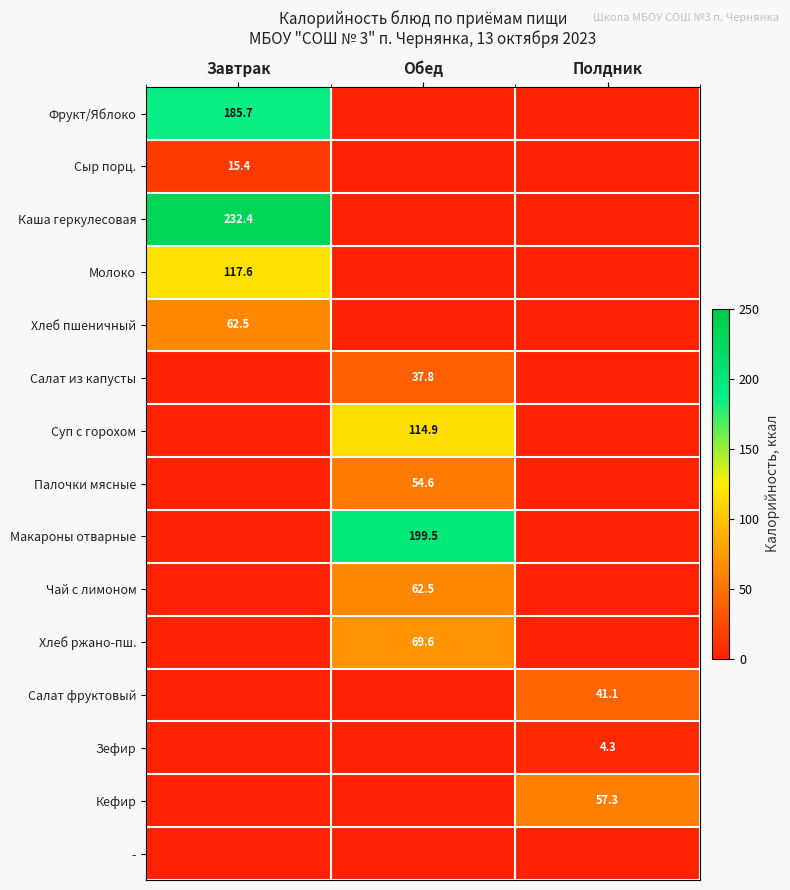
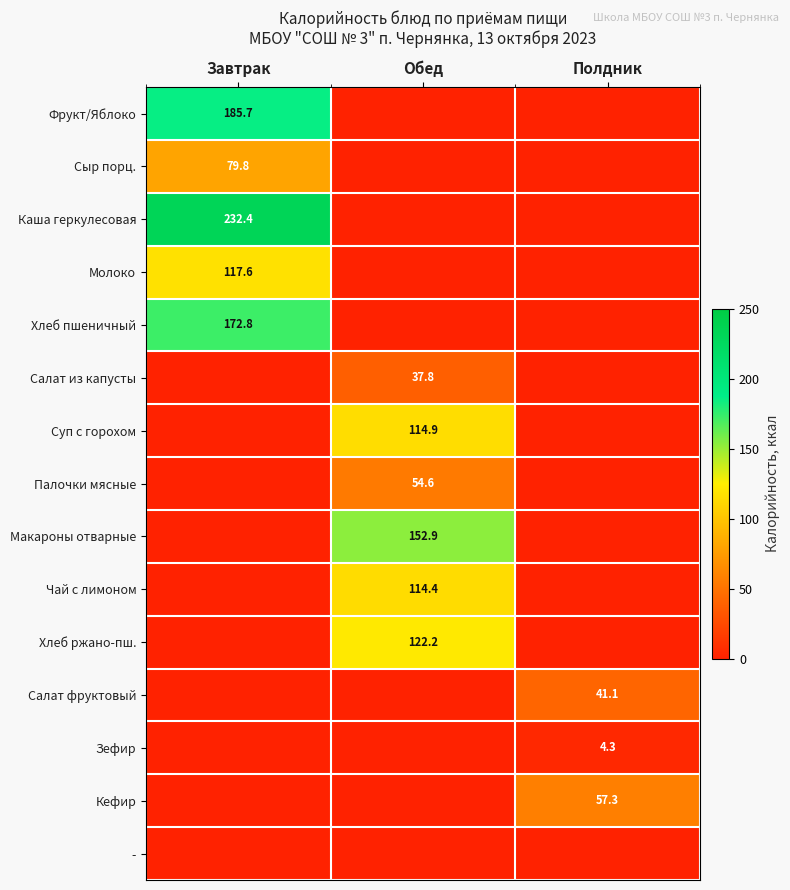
  {
    "Фрукт/Яблоко": {
      "Завтрак": 185.7
    },
    "Сыр порц.": {
-     "Завтрак": 15.4
+     "Завтрак": 79.8
    },
    "Каша геркулесовая": {
      "Завтрак": 232.4
    },
    "Молоко": {
      "Завтрак": 117.6
    },
    "Хлеб пшеничный": {
-     "Завтрак": 62.5
+     "Завтрак": 172.8
    },
    "Салат из капусты": {
      "Обед": 37.8
    },
    "Суп с горохом": {
      "Обед": 114.9
    },
    "Палочки мясные": {
      "Обед": 54.6
    },
    "Макароны отварные": {
-     "Обед": 199.5
+     "Обед": 152.9
    },
    "Чай с лимоном": {
-     "Обед": 62.5
+     "Обед": 114.4
    },
    "Хлеб ржано-пш.": {
-     "Обед": 69.6
+     "Обед": 122.2
    },
    "Салат фруктовый": {
      "Полдник": 41.1
    },
    "Зефир": {
      "Полдник": 4.3
    },
    "Кефир": {
      "Полдник": 57.3
    }
  }
